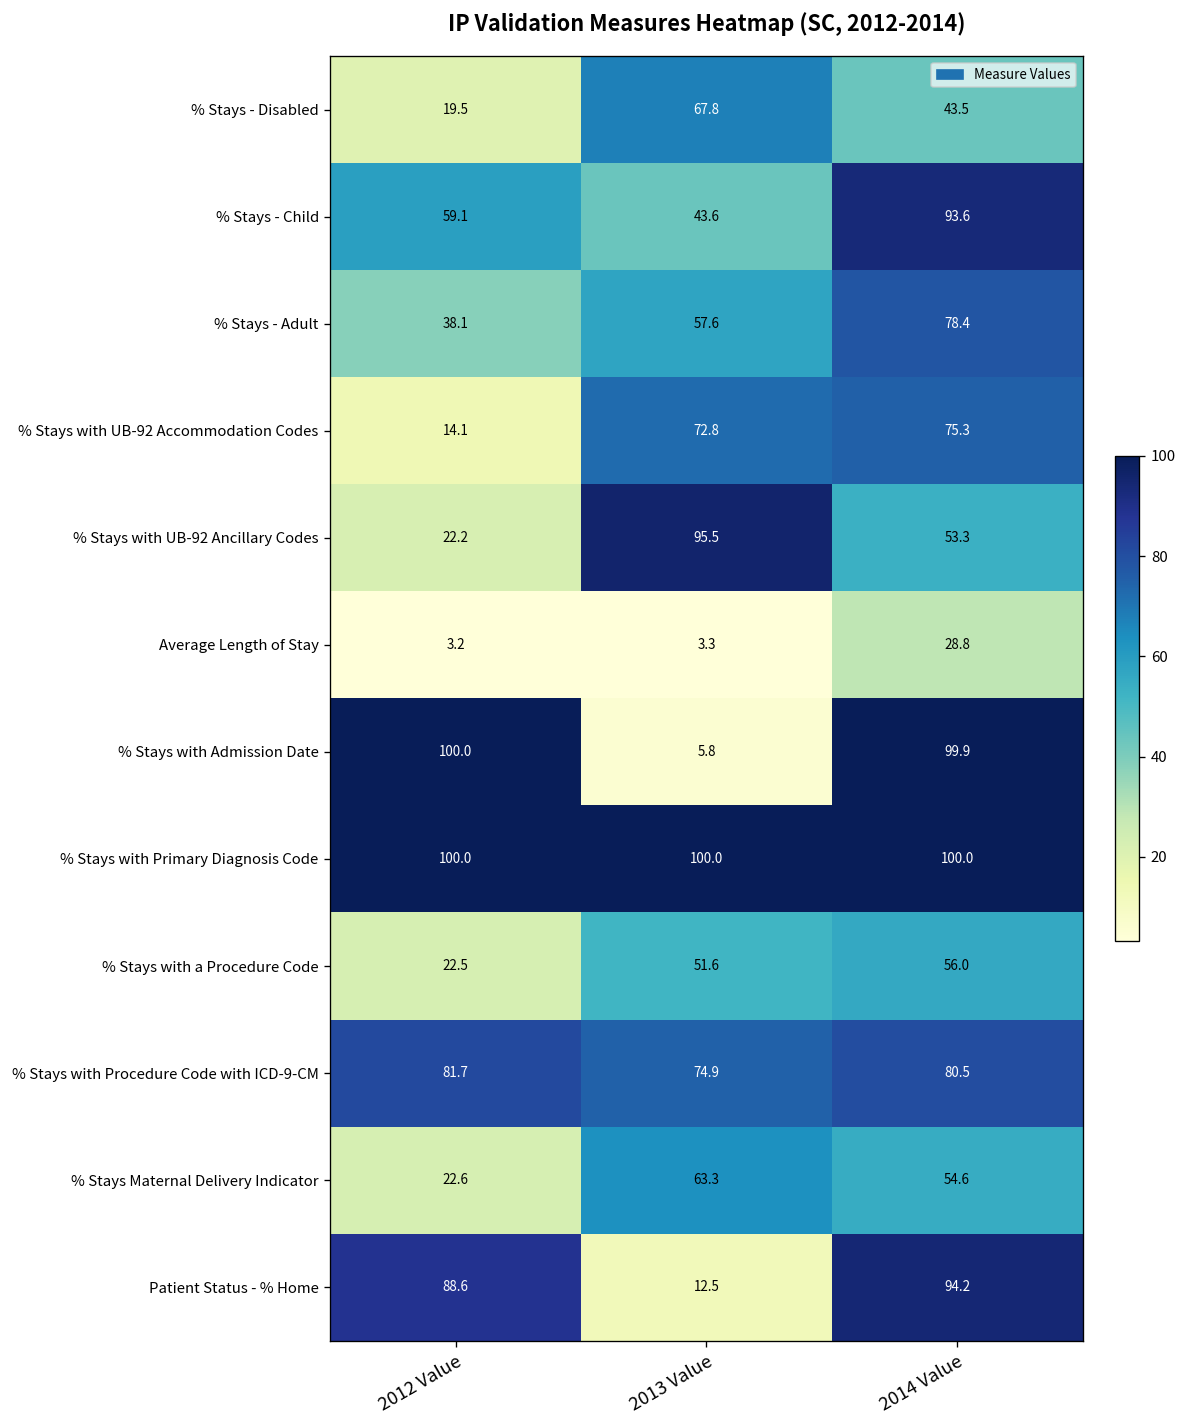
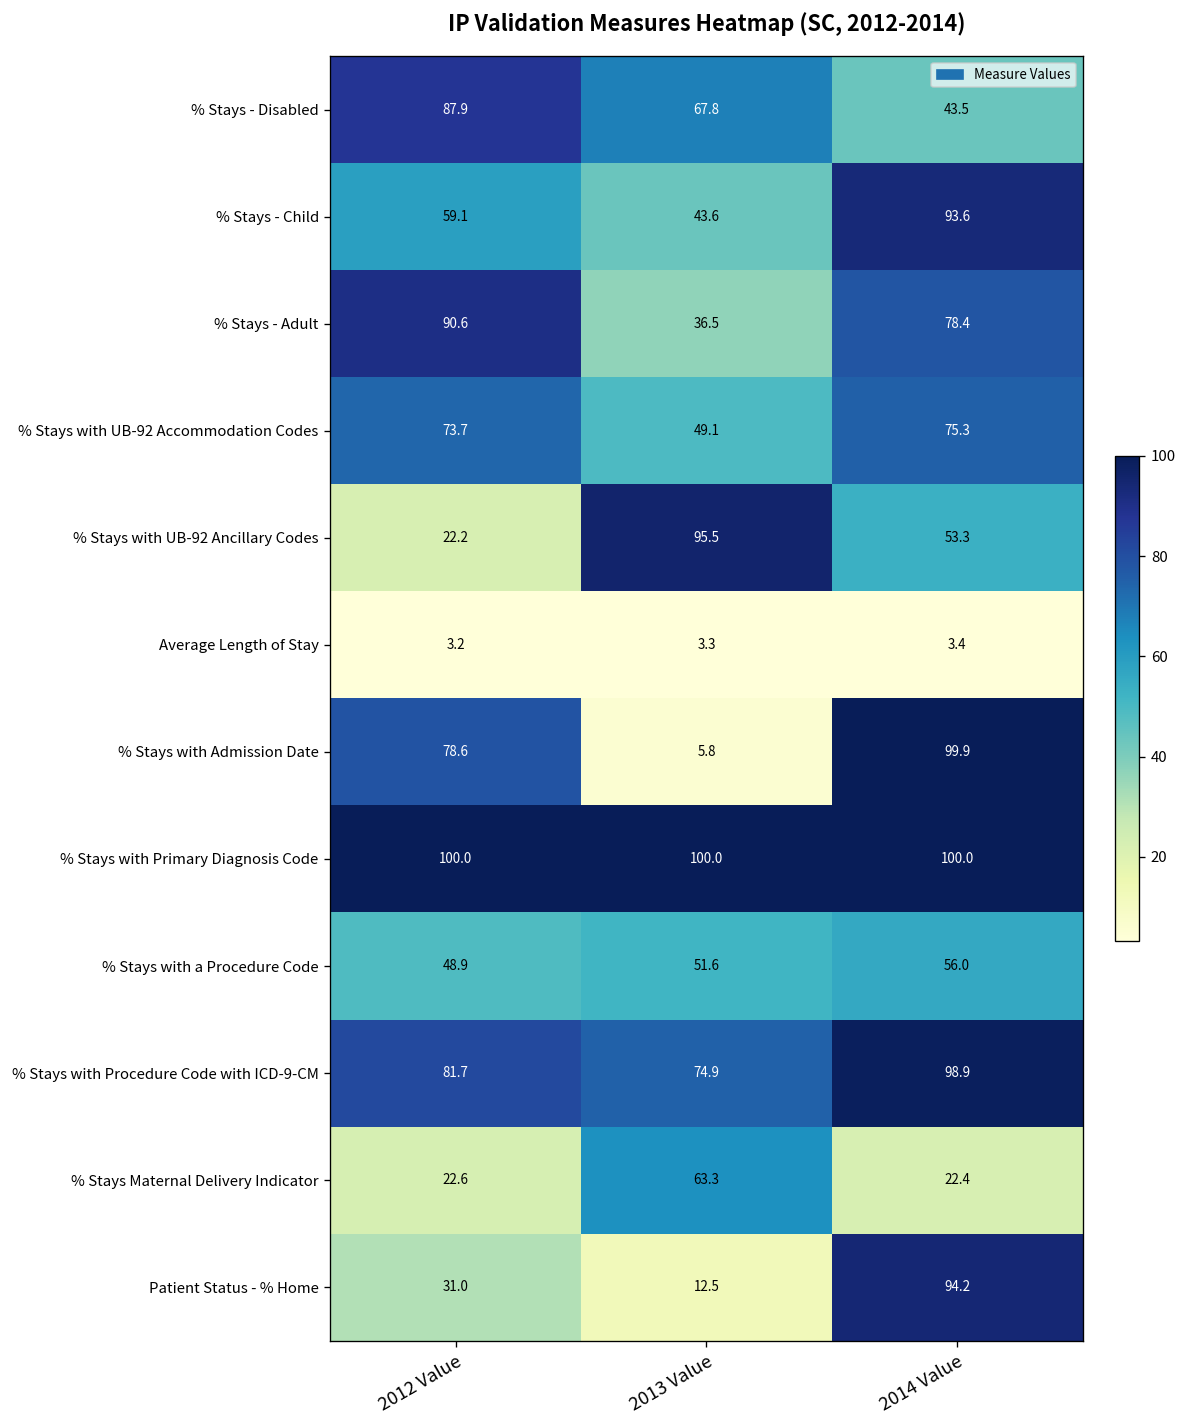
  {
    "% Stays - Disabled": {
-     "2012 Value": 19.5,
+     "2012 Value": 87.9,
      "2013 Value": 67.8,
      "2014 Value": 43.5
    },
    "% Stays - Child": {
      "2012 Value": 59.1,
      "2013 Value": 43.6,
      "2014 Value": 93.6
    },
    "% Stays - Adult": {
-     "2012 Value": 38.1,
-     "2013 Value": 57.6,
+     "2012 Value": 90.6,
+     "2013 Value": 36.5,
      "2014 Value": 78.4
    },
    "% Stays with UB-92 Accommodation Codes": {
-     "2012 Value": 14.1,
-     "2013 Value": 72.8,
+     "2012 Value": 73.7,
+     "2013 Value": 49.1,
      "2014 Value": 75.3
    },
    "% Stays with UB-92 Ancillary Codes": {
      "2012 Value": 22.2,
      "2013 Value": 95.5,
      "2014 Value": 53.3
    },
    "Average Length of Stay": {
      "2012 Value": 3.2,
      "2013 Value": 3.3,
-     "2014 Value": 28.8
+     "2014 Value": 3.4
    },
    "% Stays with Admission Date": {
-     "2012 Value": 100.0,
+     "2012 Value": 78.6,
      "2013 Value": 5.8,
      "2014 Value": 99.9
    },
    "% Stays with Primary Diagnosis Code": {
      "2012 Value": 100.0,
      "2013 Value": 100.0,
      "2014 Value": 100.0
    },
    "% Stays with a Procedure Code": {
-     "2012 Value": 22.5,
+     "2012 Value": 48.9,
      "2013 Value": 51.6,
      "2014 Value": 56.0
    },
    "% Stays with Procedure Code with ICD-9-CM": {
      "2012 Value": 81.7,
      "2013 Value": 74.9,
-     "2014 Value": 80.5
+     "2014 Value": 98.9
    },
    "% Stays Maternal Delivery Indicator": {
      "2012 Value": 22.6,
      "2013 Value": 63.3,
-     "2014 Value": 54.6
+     "2014 Value": 22.4
    },
    "Patient Status - % Home": {
-     "2012 Value": 88.6,
+     "2012 Value": 31.0,
      "2013 Value": 12.5,
      "2014 Value": 94.2
    }
  }
